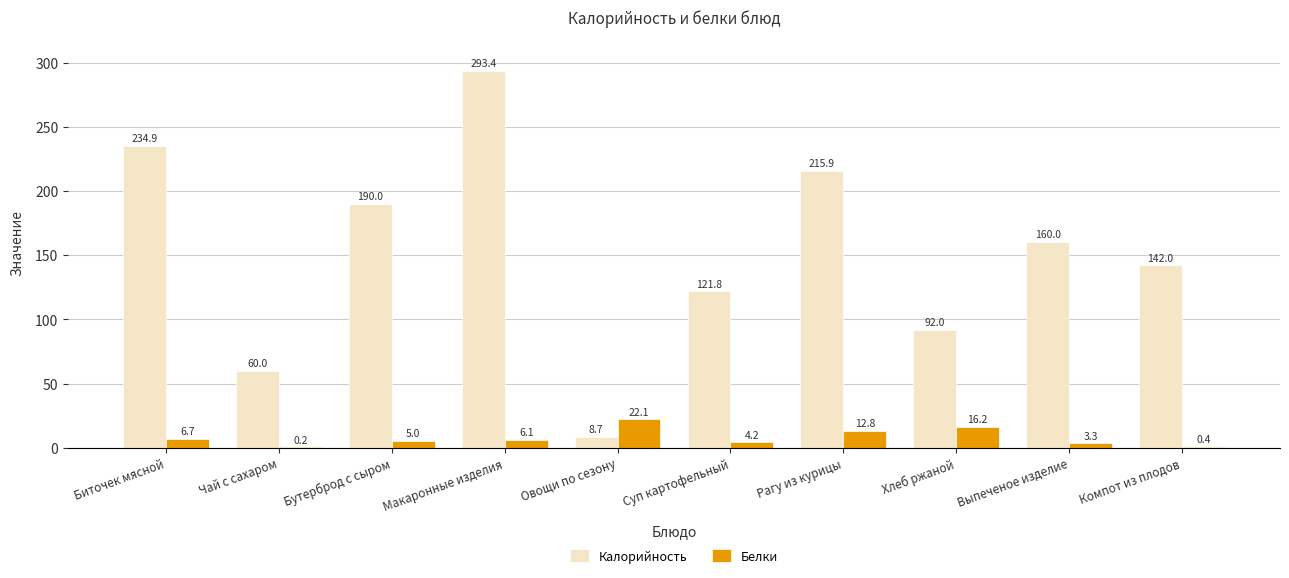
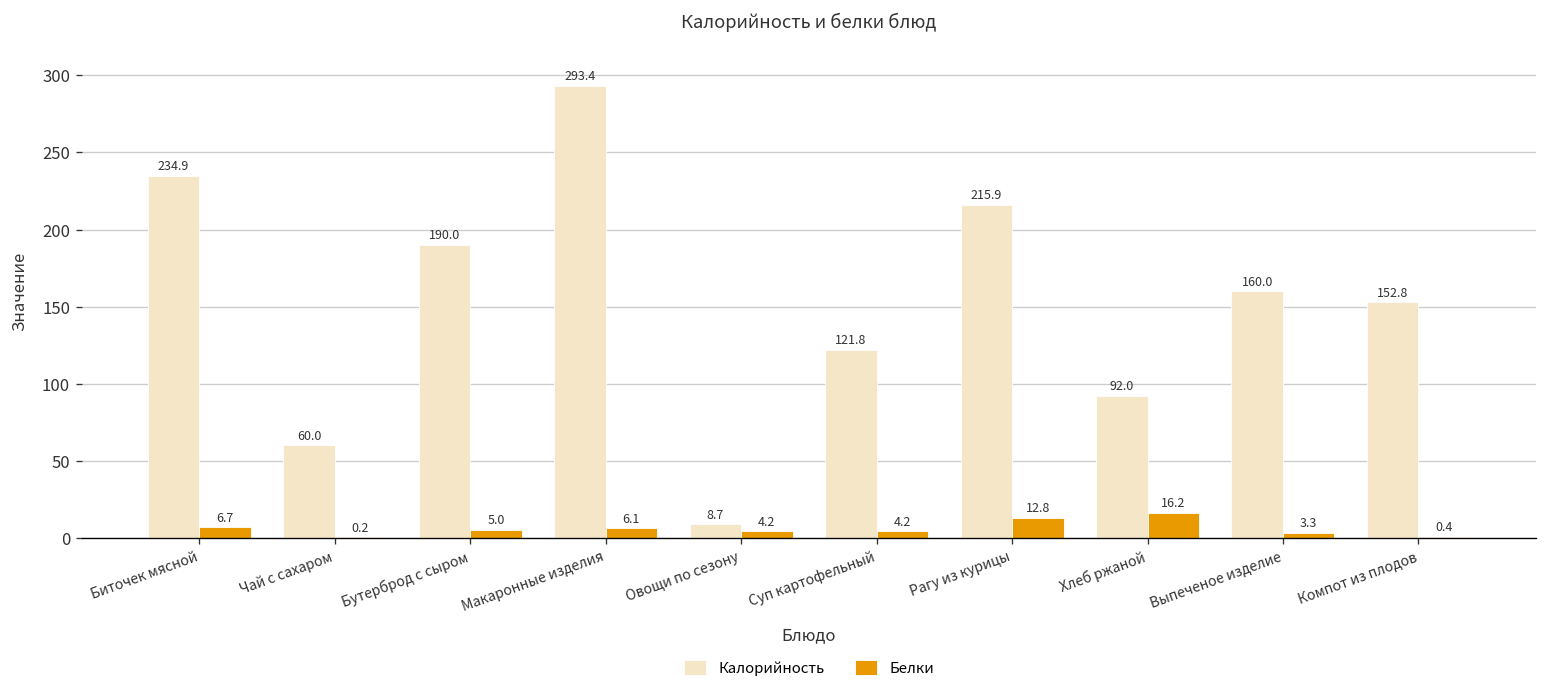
  {
    "Калорийность": {
      "Биточек мясной": 234.9,
      "Чай с сахаром": 60.0,
      "Бутерброд с сыром": 190.0,
      "Макаронные изделия": 293.4,
      "Овощи по сезону": 8.7,
      "Суп картофельный": 121.8,
      "Рагу из курицы": 215.9,
      "Хлеб ржаной": 92.0,
      "Выпеченое изделие": 160.0,
-     "Компот из плодов": 142.0
+     "Компот из плодов": 152.8
    },
    "Белки": {
      "Биточек мясной": 6.7,
      "Чай с сахаром": 0.2,
      "Бутерброд с сыром": 5.0,
      "Макаронные изделия": 6.1,
-     "Овощи по сезону": 22.1,
+     "Овощи по сезону": 4.2,
      "Суп картофельный": 4.2,
      "Рагу из курицы": 12.8,
      "Хлеб ржаной": 16.2,
      "Выпеченое изделие": 3.3,
      "Компот из плодов": 0.4
    }
  }
